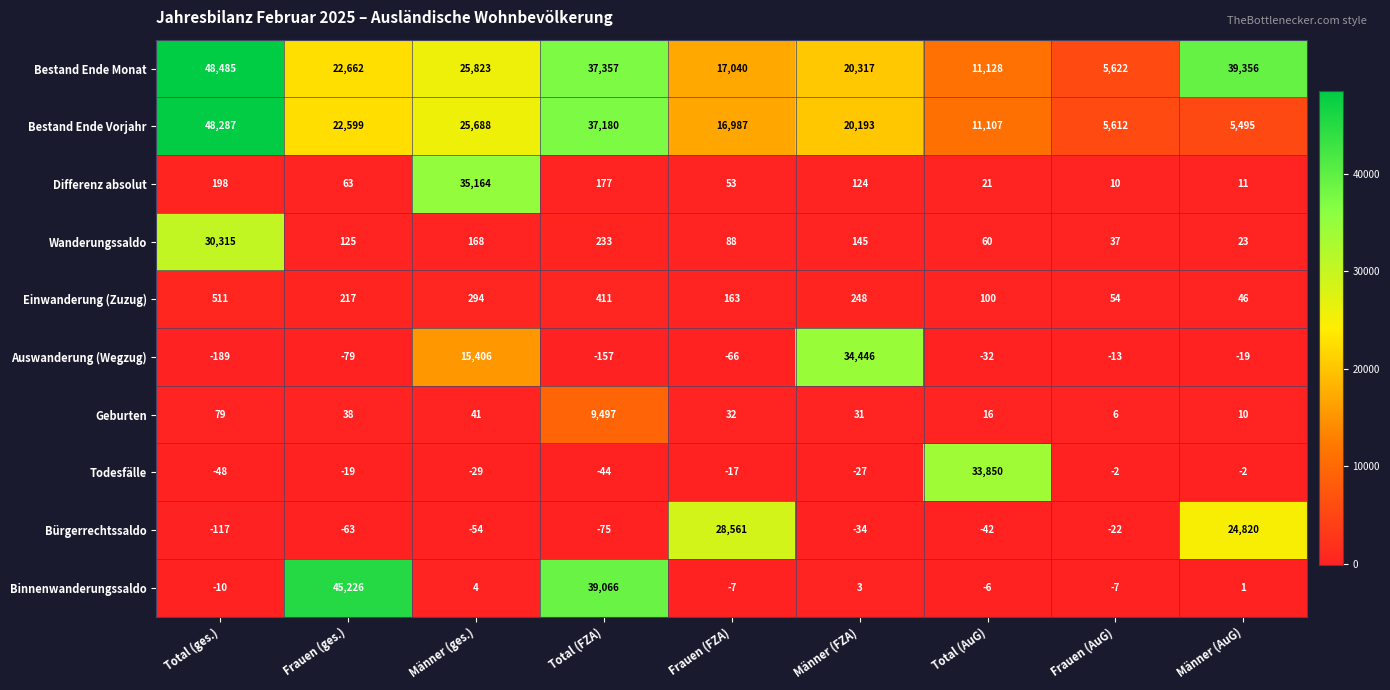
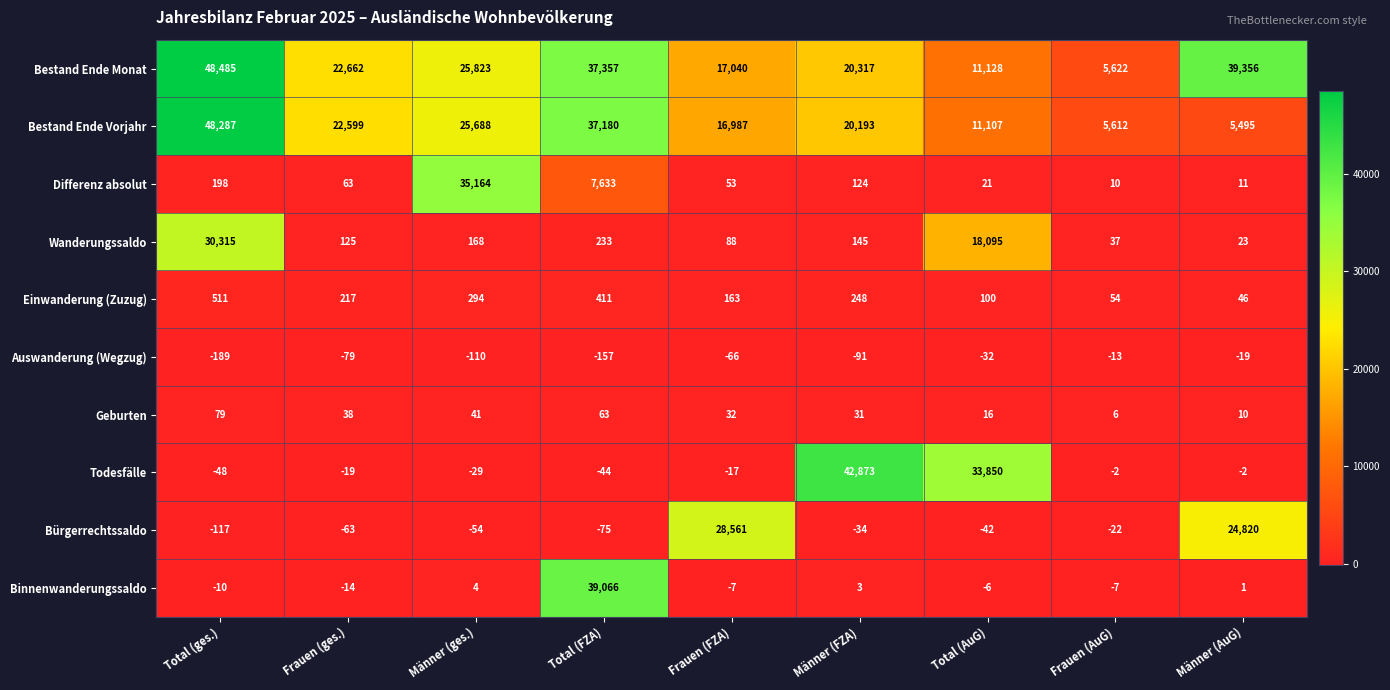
  {
    "Bestand Ende Monat": {
      "Total (ges.)": "48,485",
      "Frauen (ges.)": "22,662",
      "Männer (ges.)": "25,823",
      "Total (FZA)": "37,357",
      "Frauen (FZA)": "17,040",
      "Männer (FZA)": "20,317",
      "Total (AuG)": "11,128",
      "Frauen (AuG)": "5,622",
      "Männer (AuG)": "39,356"
    },
    "Bestand Ende Vorjahr": {
      "Total (ges.)": "48,287",
      "Frauen (ges.)": "22,599",
      "Männer (ges.)": "25,688",
      "Total (FZA)": "37,180",
      "Frauen (FZA)": "16,987",
      "Männer (FZA)": "20,193",
      "Total (AuG)": "11,107",
      "Frauen (AuG)": "5,612",
      "Männer (AuG)": "5,495"
    },
    "Differenz absolut": {
      "Total (ges.)": "198",
      "Frauen (ges.)": "63",
      "Männer (ges.)": "35,164",
-     "Total (FZA)": "177",
+     "Total (FZA)": "7,633",
      "Frauen (FZA)": "53",
      "Männer (FZA)": "124",
      "Total (AuG)": "21",
      "Frauen (AuG)": "10",
      "Männer (AuG)": "11"
    },
    "Wanderungssaldo": {
      "Total (ges.)": "30,315",
      "Frauen (ges.)": "125",
      "Männer (ges.)": "168",
      "Total (FZA)": "233",
      "Frauen (FZA)": "88",
      "Männer (FZA)": "145",
-     "Total (AuG)": "60",
+     "Total (AuG)": "18,095",
      "Frauen (AuG)": "37",
      "Männer (AuG)": "23"
    },
    "Einwanderung (Zuzug)": {
      "Total (ges.)": "511",
      "Frauen (ges.)": "217",
      "Männer (ges.)": "294",
      "Total (FZA)": "411",
      "Frauen (FZA)": "163",
      "Männer (FZA)": "248",
      "Total (AuG)": "100",
      "Frauen (AuG)": "54",
      "Männer (AuG)": "46"
    },
    "Auswanderung (Wegzug)": {
      "Total (ges.)": "-189",
      "Frauen (ges.)": "-79",
-     "Männer (ges.)": "15,406",
+     "Männer (ges.)": "-110",
      "Total (FZA)": "-157",
      "Frauen (FZA)": "-66",
-     "Männer (FZA)": "34,446",
+     "Männer (FZA)": "-91",
      "Total (AuG)": "-32",
      "Frauen (AuG)": "-13",
      "Männer (AuG)": "-19"
    },
    "Geburten": {
      "Total (ges.)": "79",
      "Frauen (ges.)": "38",
      "Männer (ges.)": "41",
-     "Total (FZA)": "9,497",
+     "Total (FZA)": "63",
      "Frauen (FZA)": "32",
      "Männer (FZA)": "31",
      "Total (AuG)": "16",
      "Frauen (AuG)": "6",
      "Männer (AuG)": "10"
    },
    "Todesfälle": {
      "Total (ges.)": "-48",
      "Frauen (ges.)": "-19",
      "Männer (ges.)": "-29",
      "Total (FZA)": "-44",
      "Frauen (FZA)": "-17",
-     "Männer (FZA)": "-27",
+     "Männer (FZA)": "42,873",
      "Total (AuG)": "33,850",
      "Frauen (AuG)": "-2",
      "Männer (AuG)": "-2"
    },
    "Bürgerrechtssaldo": {
      "Total (ges.)": "-117",
      "Frauen (ges.)": "-63",
      "Männer (ges.)": "-54",
      "Total (FZA)": "-75",
      "Frauen (FZA)": "28,561",
      "Männer (FZA)": "-34",
      "Total (AuG)": "-42",
      "Frauen (AuG)": "-22",
      "Männer (AuG)": "24,820"
    },
    "Binnenwanderungssaldo": {
      "Total (ges.)": "-10",
-     "Frauen (ges.)": "45,226",
+     "Frauen (ges.)": "-14",
      "Männer (ges.)": "4",
      "Total (FZA)": "39,066",
      "Frauen (FZA)": "-7",
      "Männer (FZA)": "3",
      "Total (AuG)": "-6",
      "Frauen (AuG)": "-7",
      "Männer (AuG)": "1"
    }
  }
